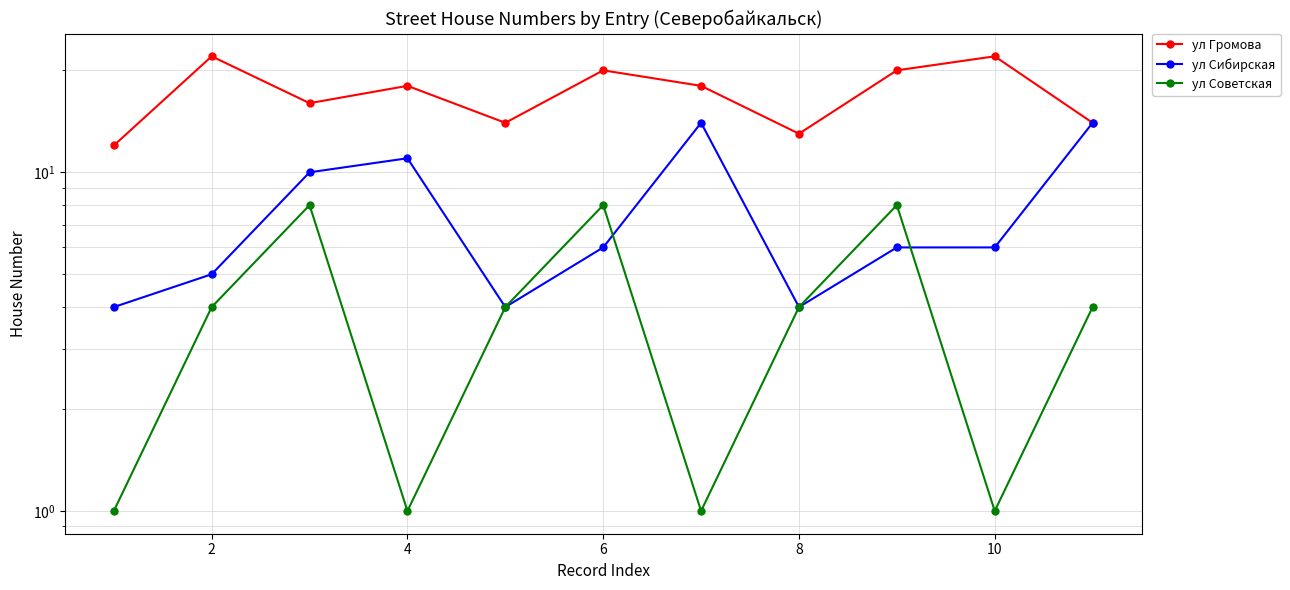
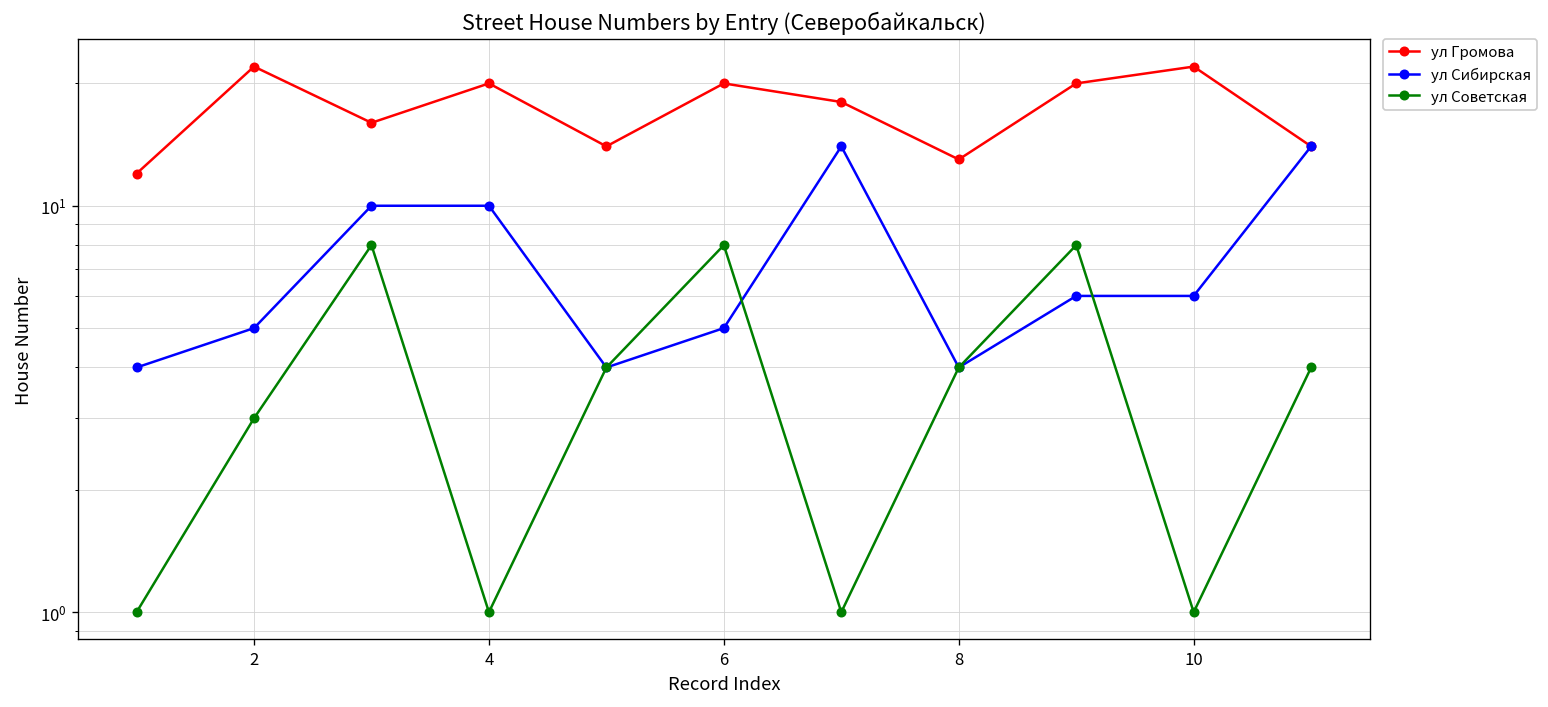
  {
    "ул Громова": {
      "2": 22,
-     "4": 18,
+     "4": 20,
      "6": 20,
      "8": 13,
      "10": 22
    },
    "ул Сибирская": {
      "2": 5,
-     "4": 11,
-     "6": 6,
+     "4": 10,
+     "6": 5,
      "10": 6
    },
    "ул Советская": {
-     "2": 4,
+     "2": 3,
      "4": 1,
      "6": 8,
      "10": 1
    }
  }
